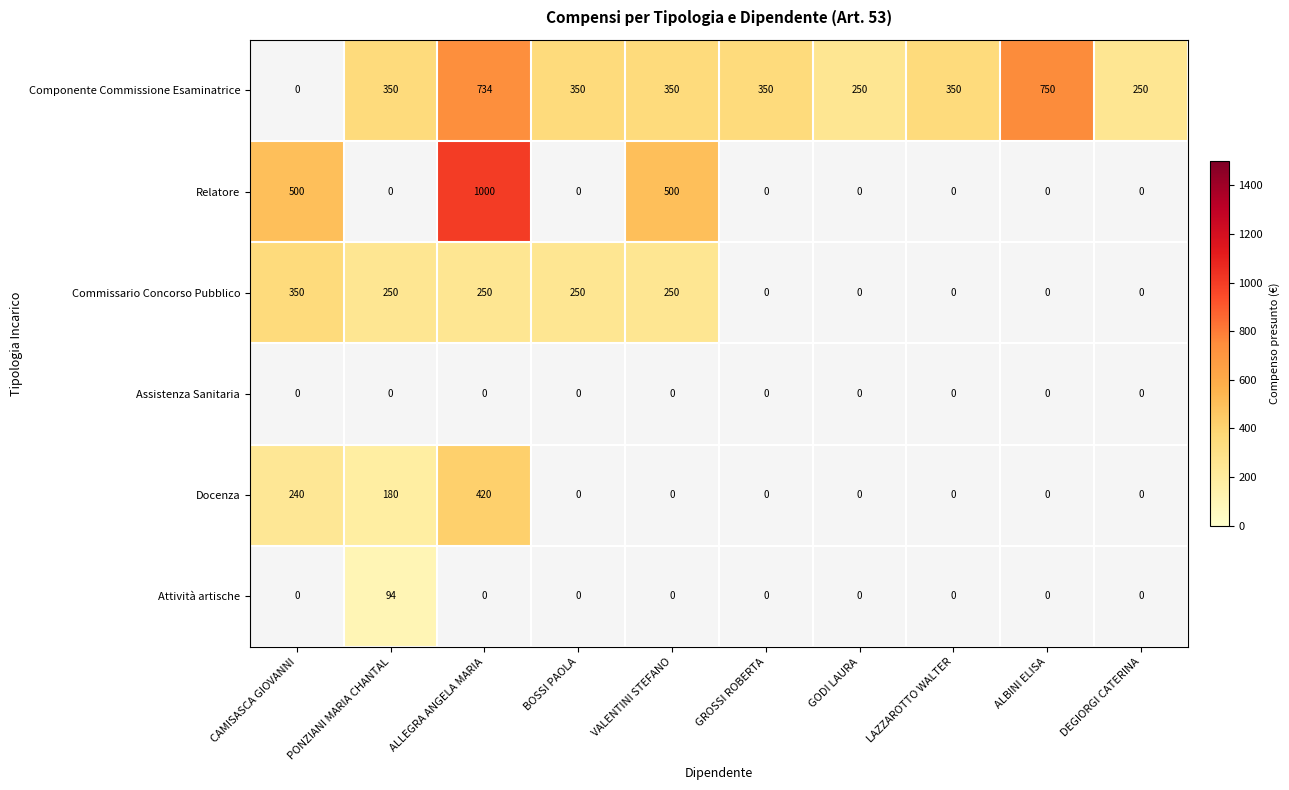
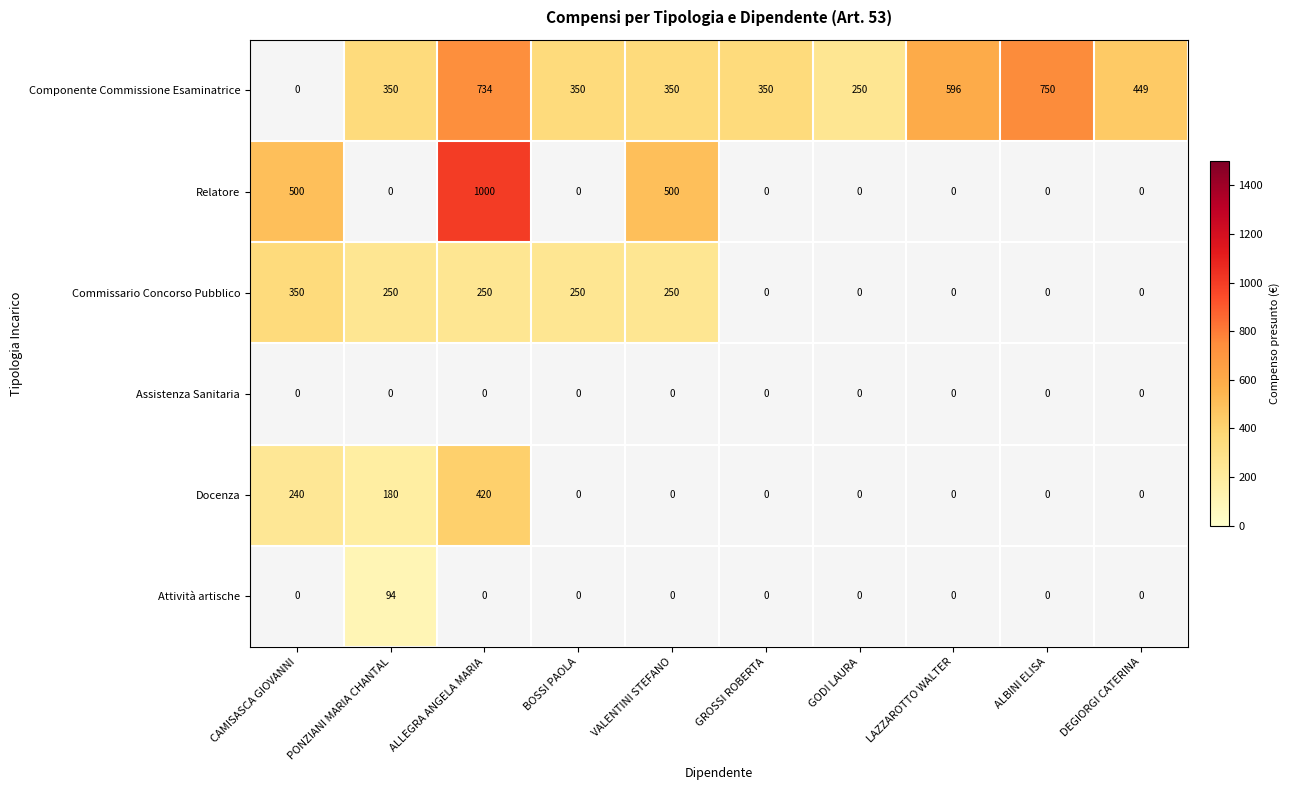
  {
    "Componente Commissione Esaminatrice": {
      "PONZIANI MARIA CHANTAL": 350,
      "ALLEGRA ANGELA MARIA": 734,
      "BOSSI PAOLA": 350,
      "VALENTINI STEFANO": 350,
      "GROSSI ROBERTA": 350,
      "GODI LAURA": 250,
-     "LAZZAROTTO WALTER": 350,
+     "LAZZAROTTO WALTER": 596,
      "ALBINI ELISA": 750,
-     "DEGIORGI CATERINA": 250
+     "DEGIORGI CATERINA": 449
    },
    "Relatore": {
      "CAMISASCA GIOVANNI": 500,
      "ALLEGRA ANGELA MARIA": 1000,
      "VALENTINI STEFANO": 500
    },
    "Commissario Concorso Pubblico": {
      "CAMISASCA GIOVANNI": 350,
      "PONZIANI MARIA CHANTAL": 250,
      "ALLEGRA ANGELA MARIA": 250,
      "BOSSI PAOLA": 250,
      "VALENTINI STEFANO": 250
    },
    "Docenza": {
      "CAMISASCA GIOVANNI": 240,
      "PONZIANI MARIA CHANTAL": 180,
      "ALLEGRA ANGELA MARIA": 420
    },
    "Attività artische": {
      "PONZIANI MARIA CHANTAL": 94
    }
  }
